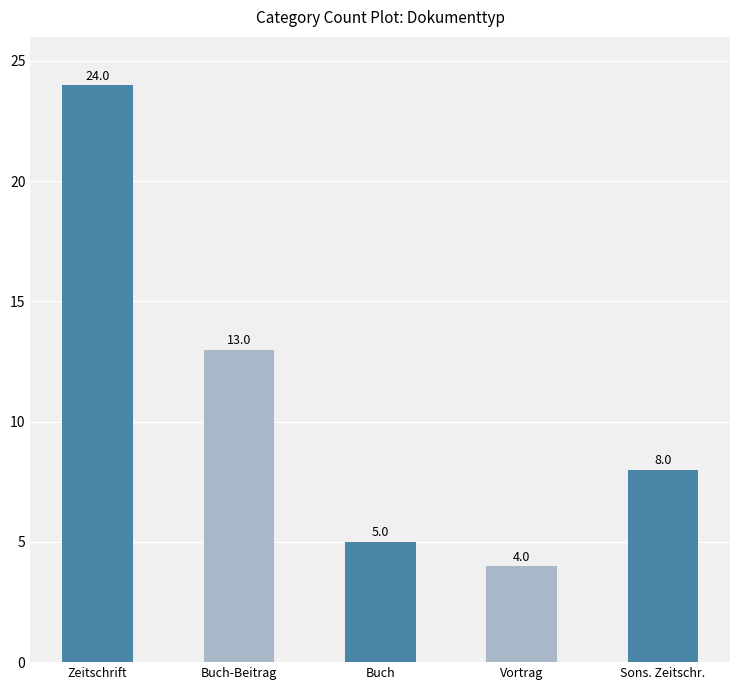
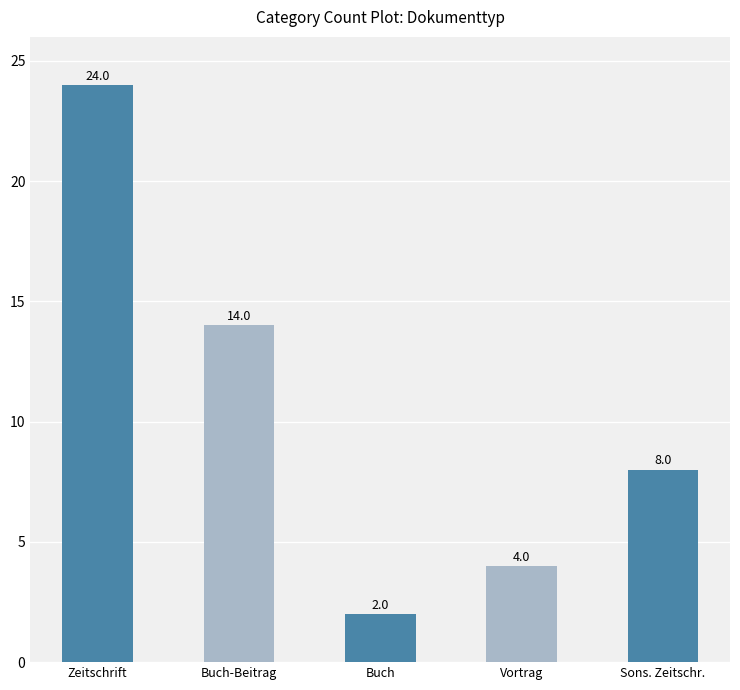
  {
    "Zeitschrift": 24.0,
-   "Buch-Beitrag": 13.0,
-   "Buch": 5.0,
+   "Buch-Beitrag": 14.0,
+   "Buch": 2.0,
    "Vortrag": 4.0,
    "Sons. Zeitschr.": 8.0
  }
